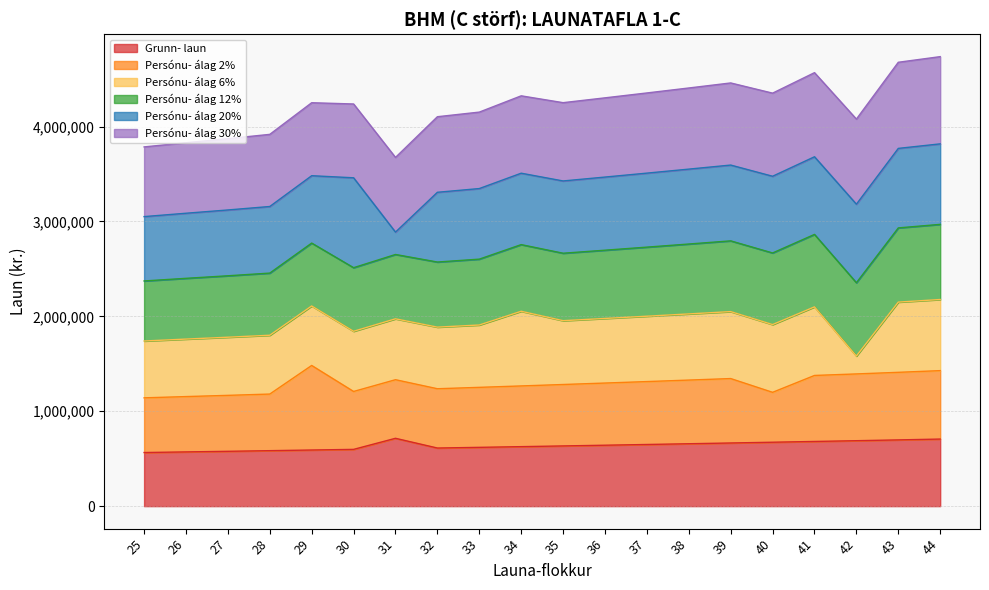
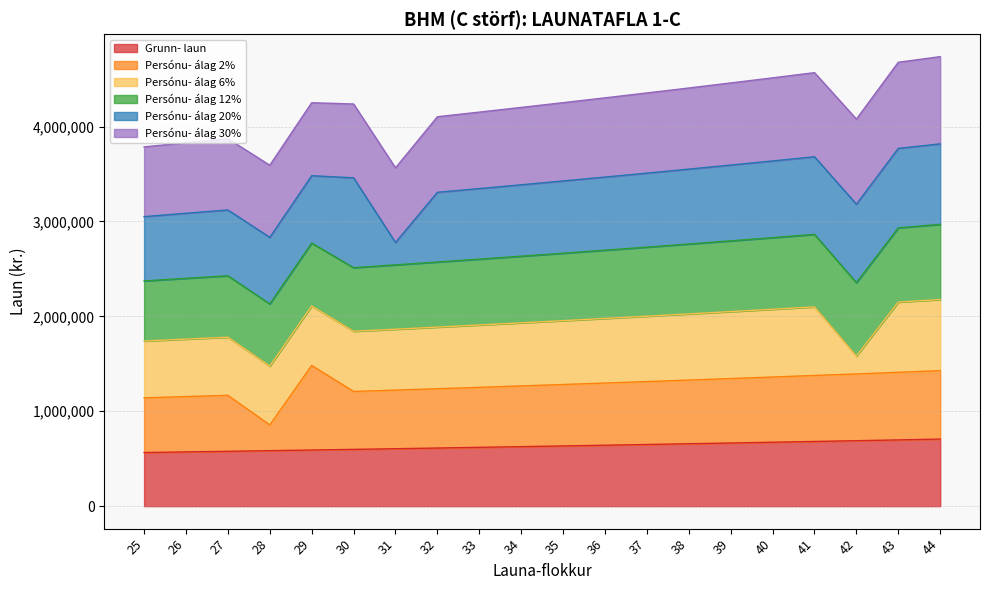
  {
    "Grunn- laun": {
      "25": "600,000",
      "26": "600,000",
      "27": "600,000",
      "28": "600,000",
      "29": "600,000",
      "30": "600,000",
-     "31": "700,000",
+     "31": "600,000",
      "32": "600,000",
      "33": "600,000",
      "34": "600,000",
      "35": "600,000",
      "36": "600,000",
      "37": "600,000",
      "38": "700,000",
      "39": "700,000",
      "40": "700,000",
      "41": "700,000",
      "42": "700,000",
      "43": "700,000",
      "44": "700,000"
    },
    "Persónu- álag 2%": {
      "25": "600,000",
      "26": "600,000",
      "27": "600,000",
-     "28": "600,000",
+     "28": "300,000",
      "29": "900,000",
      "30": "600,000",
      "31": "600,000",
      "32": "600,000",
      "33": "600,000",
      "34": "600,000",
      "35": "600,000",
      "36": "700,000",
      "37": "700,000",
      "38": "700,000",
      "39": "700,000",
-     "40": "500,000",
+     "40": "700,000",
      "41": "700,000",
      "42": "700,000",
      "43": "700,000",
      "44": "700,000"
    },
    "Persónu- álag 6%": {
      "25": "600,000",
      "26": "600,000",
      "27": "600,000",
      "28": "600,000",
      "29": "600,000",
      "30": "600,000",
      "31": "600,000",
      "32": "600,000",
      "33": "700,000",
-     "34": "800,000",
+     "34": "700,000",
      "35": "700,000",
      "36": "700,000",
      "37": "700,000",
      "38": "700,000",
      "39": "700,000",
      "40": "700,000",
      "41": "700,000",
      "42": "200,000",
      "43": "700,000",
      "44": "700,000"
    },
    "Persónu- álag 12%": {
      "25": "600,000",
      "26": "600,000",
      "27": "600,000",
      "28": "700,000",
      "29": "700,000",
      "30": "700,000",
      "31": "700,000",
      "32": "700,000",
      "33": "700,000",
      "34": "700,000",
      "35": "700,000",
      "36": "700,000",
      "37": "700,000",
      "38": "700,000",
      "39": "700,000",
      "40": "800,000",
      "41": "800,000",
      "42": "800,000",
      "43": "800,000",
      "44": "800,000"
    },
    "Persónu- álag 20%": {
      "25": "700,000",
      "26": "700,000",
      "27": "700,000",
      "28": "700,000",
      "29": "700,000",
      "30": "900,000",
      "31": "200,000",
      "32": "700,000",
      "33": "700,000",
      "34": "800,000",
      "35": "800,000",
      "36": "800,000",
      "37": "800,000",
      "38": "800,000",
      "39": "800,000",
      "40": "800,000",
      "41": "800,000",
      "42": "800,000",
      "43": "800,000",
      "44": "800,000"
    },
    "Persónu- álag 30%": {
      "25": "700,000",
      "28": "800,000",
      "29": "800,000",
      "30": "800,000",
      "31": "800,000",
      "32": "800,000",
      "33": "800,000",
      "34": "800,000",
      "35": "800,000",
      "36": "800,000",
      "37": "800,000",
      "38": "900,000",
      "39": "900,000",
      "40": "900,000",
      "41": "900,000",
      "42": "900,000",
      "43": "900,000",
      "44": "900,000"
    }
  }
